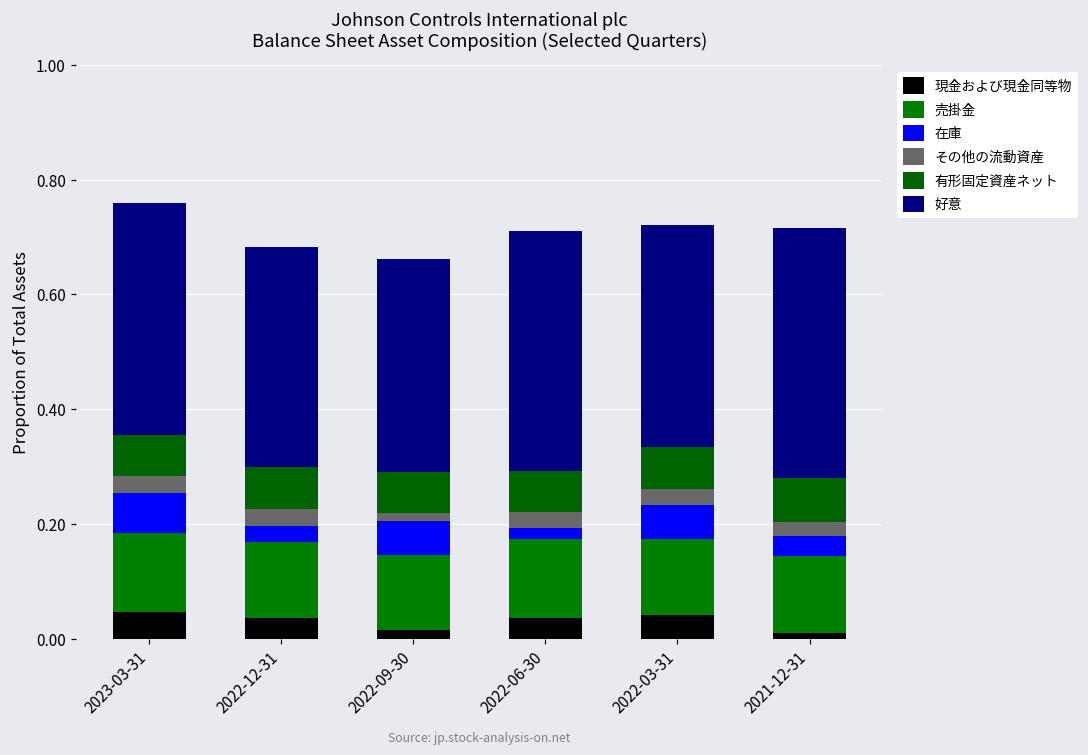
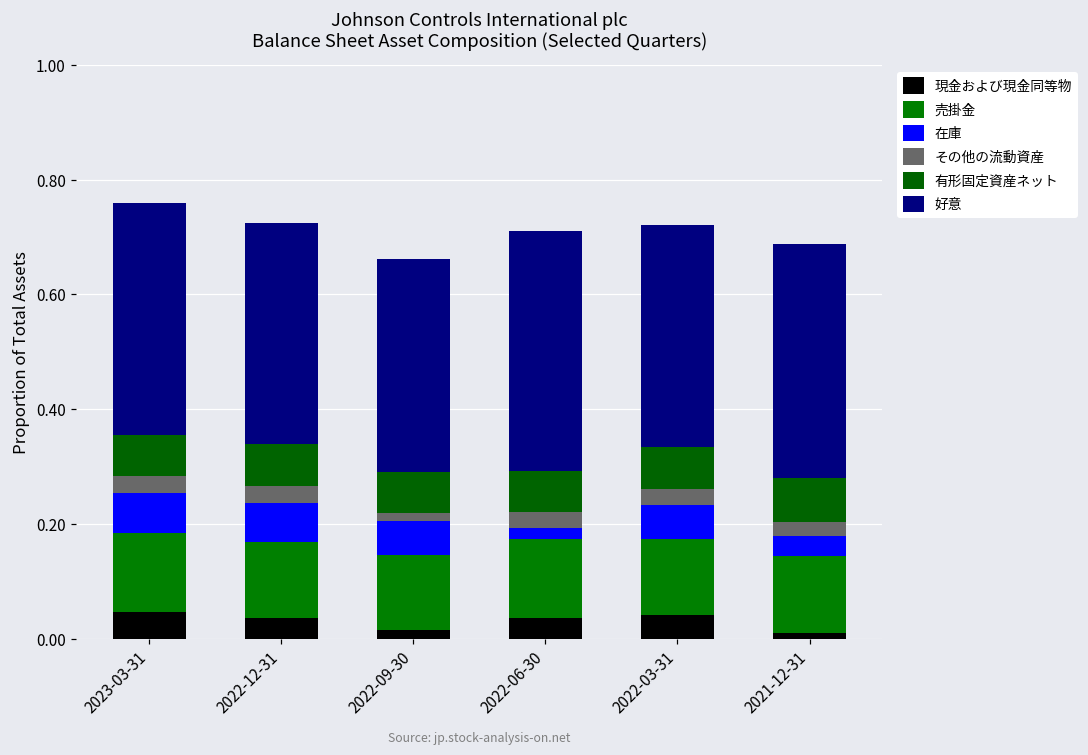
  {
    "現金および現金同等物": {
      "2023-03-31": 0.05,
      "2022-12-31": 0.04,
      "2022-09-30": 0.01,
      "2022-06-30": 0.04,
      "2022-03-31": 0.04,
      "2021-12-31": 0.01
    },
    "在庫": {
      "2023-03-31": 0.07,
-     "2022-12-31": 0.03,
+     "2022-12-31": 0.07,
      "2022-09-30": 0.06,
      "2022-06-30": 0.02,
      "2022-03-31": 0.06,
      "2021-12-31": 0.04
    },
    "その他の流動資産": {
      "2023-03-31": 0.03,
      "2022-12-31": 0.03,
      "2022-09-30": 0.01,
      "2022-06-30": 0.03,
      "2022-03-31": 0.03,
      "2021-12-31": 0.02
    },
    "好意": {
      "2023-03-31": 0.40,
      "2022-12-31": 0.38,
      "2022-09-30": 0.37,
      "2022-06-30": 0.42,
      "2022-03-31": 0.39,
-     "2021-12-31": 0.44
+     "2021-12-31": 0.41
    }
  }
